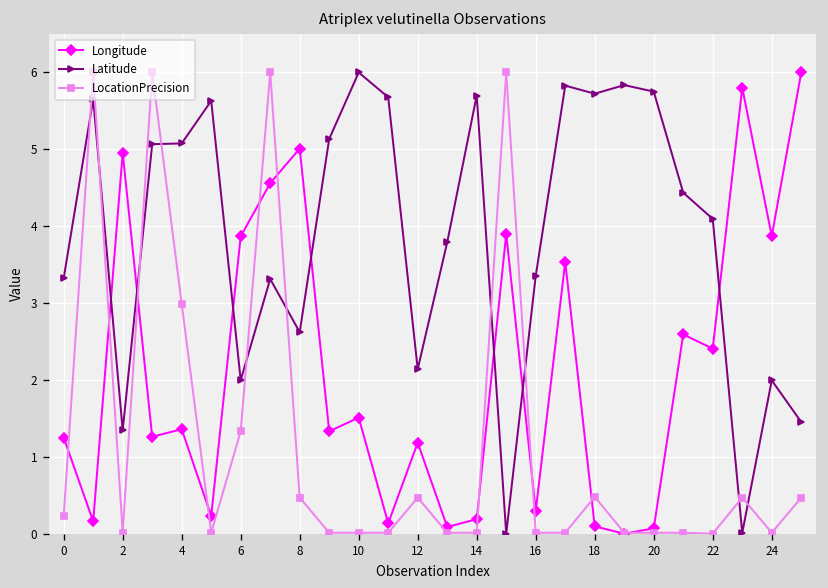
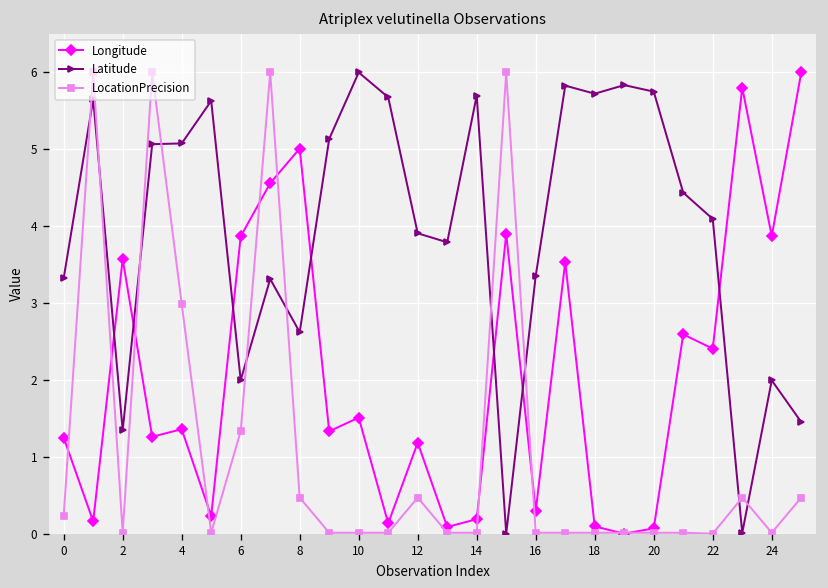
  {
    "Longitude": {
      "0": 1.2,
-     "2": 5.0,
+     "2": 3.6,
      "4": 1.4,
      "6": 3.9,
      "8": 5.0,
      "10": 1.5,
      "12": 1.2,
      "14": 0.2,
      "16": 0.3,
      "18": 0.1,
      "20": 0.1,
      "22": 2.4,
      "24": 3.9
    },
    "Latitude": {
      "0": 3.3,
      "2": 1.3,
      "4": 5.1,
      "6": 2.0,
      "8": 2.6,
      "10": 6.0,
-     "12": 2.1,
+     "12": 3.9,
      "14": 5.7,
      "16": 3.4,
      "18": 5.7,
      "20": 5.8,
      "22": 4.1,
      "24": 2.0
    },
    "LocationPrecision": {
      "0": 0.2,
      "2": 0.0,
      "4": 3.0,
      "6": 1.3,
      "8": 0.5,
      "10": 0.0,
      "12": 0.5,
      "14": 0.0,
      "16": 0.0,
-     "18": 0.5,
+     "18": 0.0,
      "20": 0.0,
      "22": 0.0,
      "24": 0.0
    }
  }
